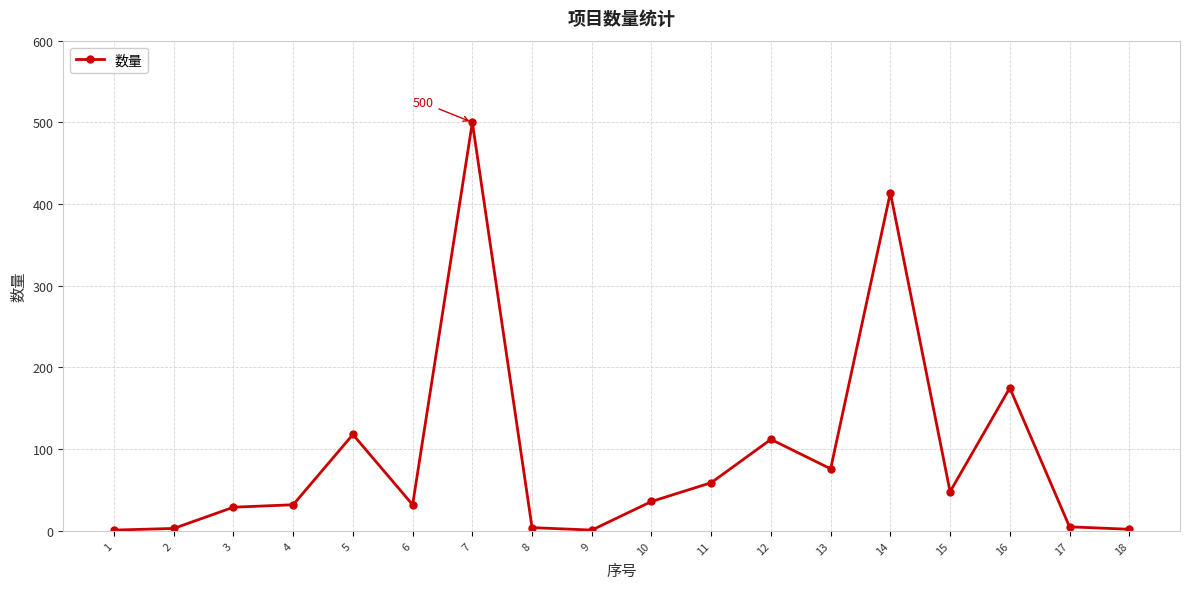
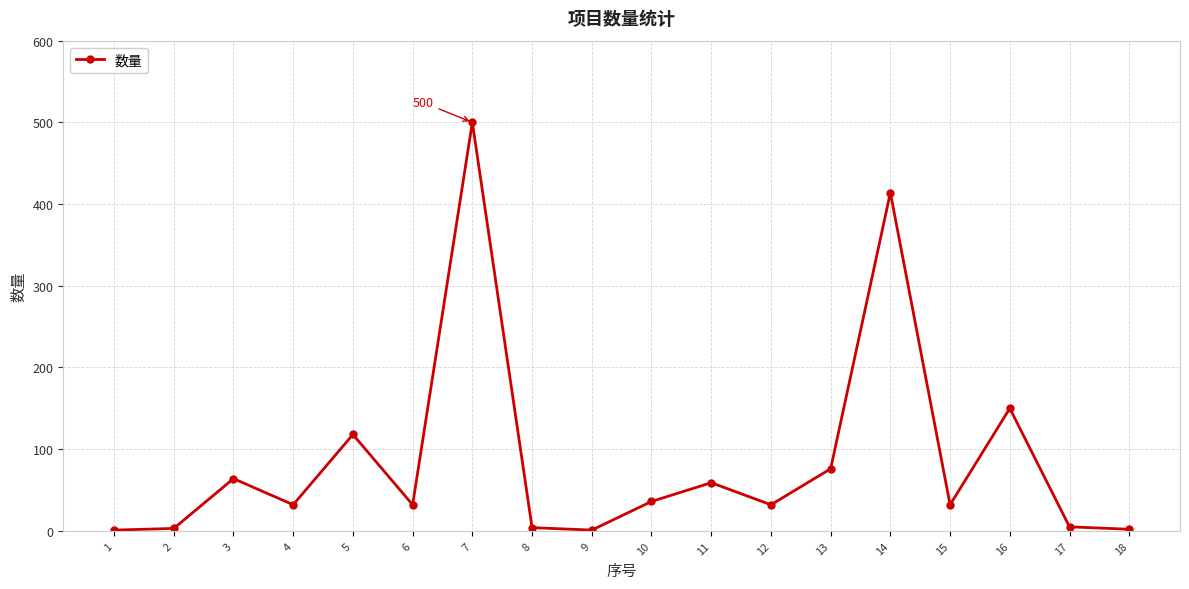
  {
    "1": 0,
    "2": 0,
-   "3": 30,
+   "3": 60,
    "4": 30,
    "5": 120,
    "6": 30,
    "8": 0,
    "9": 0,
    "10": 40,
    "11": 60,
-   "12": 110,
+   "12": 30,
    "13": 80,
    "14": 410,
-   "15": 50,
-   "16": 180,
+   "15": 30,
+   "16": 150,
    "17": 10,
    "18": 0
  }
